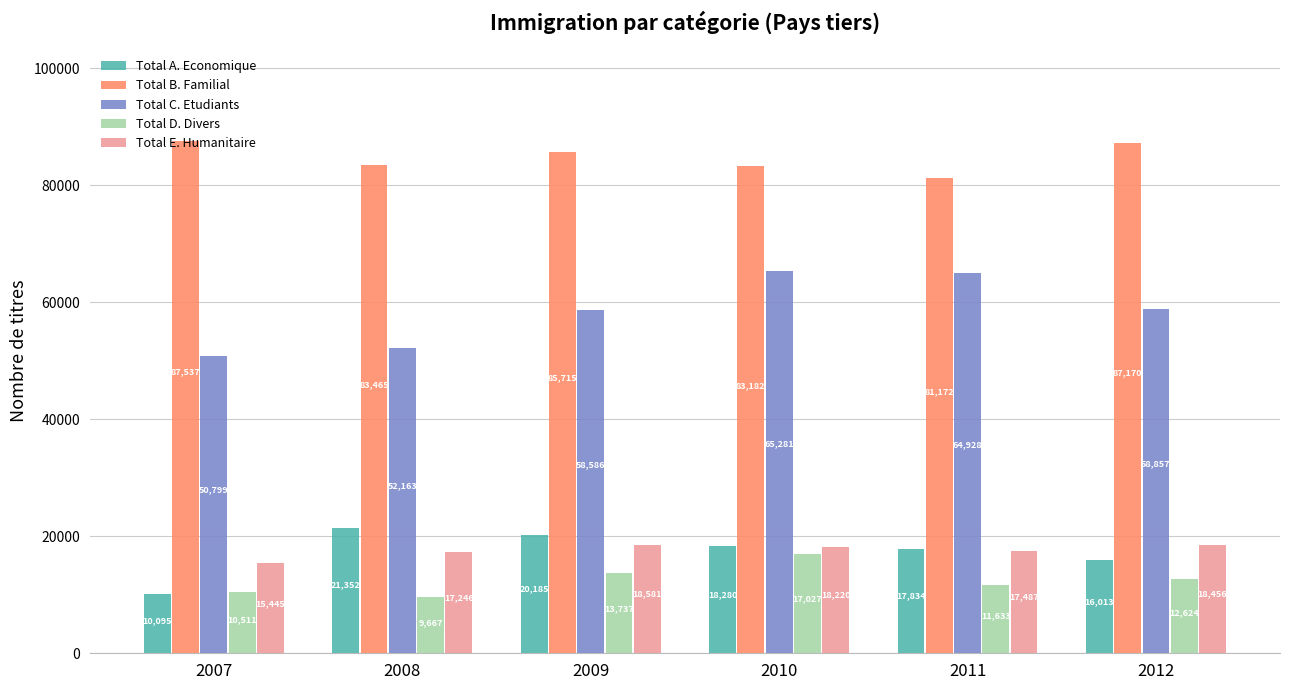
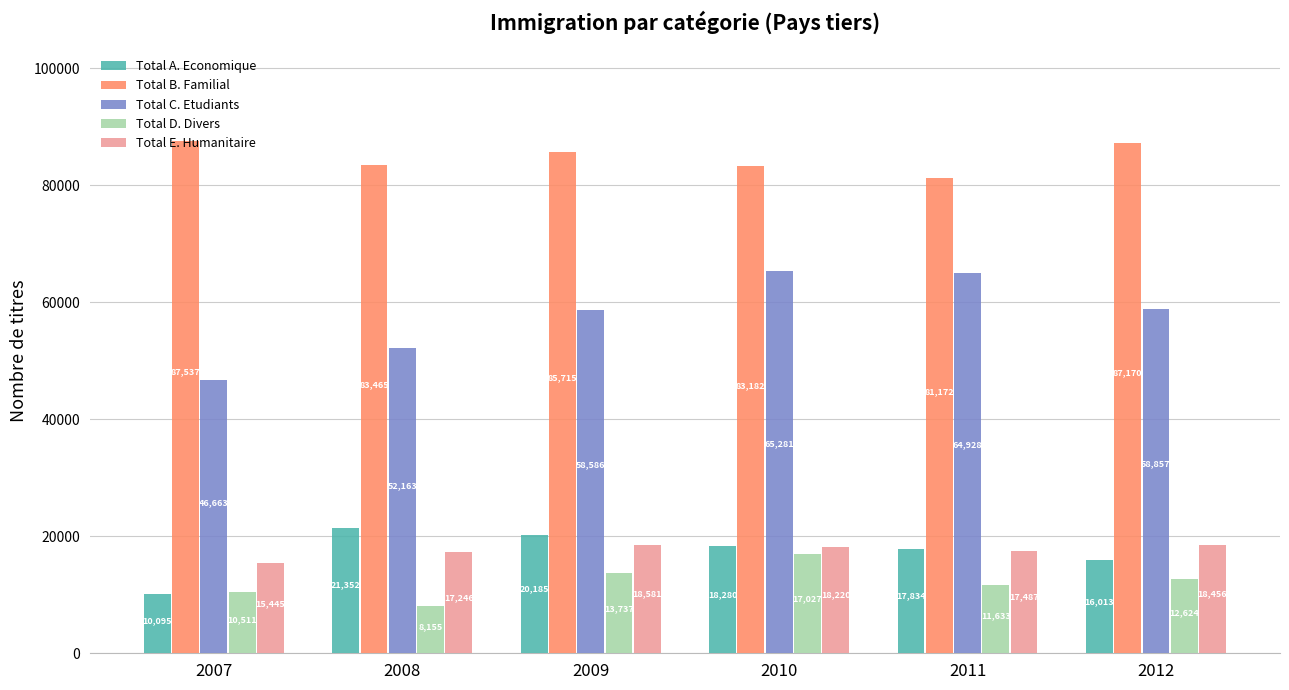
  {
    "Total A. Economique": {
      "2007": "10,095",
      "2008": "21,352",
      "2009": "20,185",
      "2010": "18,280",
      "2011": "17,834",
      "2012": "16,013"
    },
    "Total C. Etudiants": {
-     "2007": "50,799",
+     "2007": "46,663",
      "2008": "52,163",
      "2009": "58,586",
      "2010": "65,281",
      "2011": "64,928",
      "2012": "58,857"
    },
    "Total D. Divers": {
      "2007": "10,511",
-     "2008": "9,667",
+     "2008": "8,155",
      "2009": "13,737",
      "2010": "17,027",
      "2011": "11,633",
      "2012": "12,624"
    }
  }
